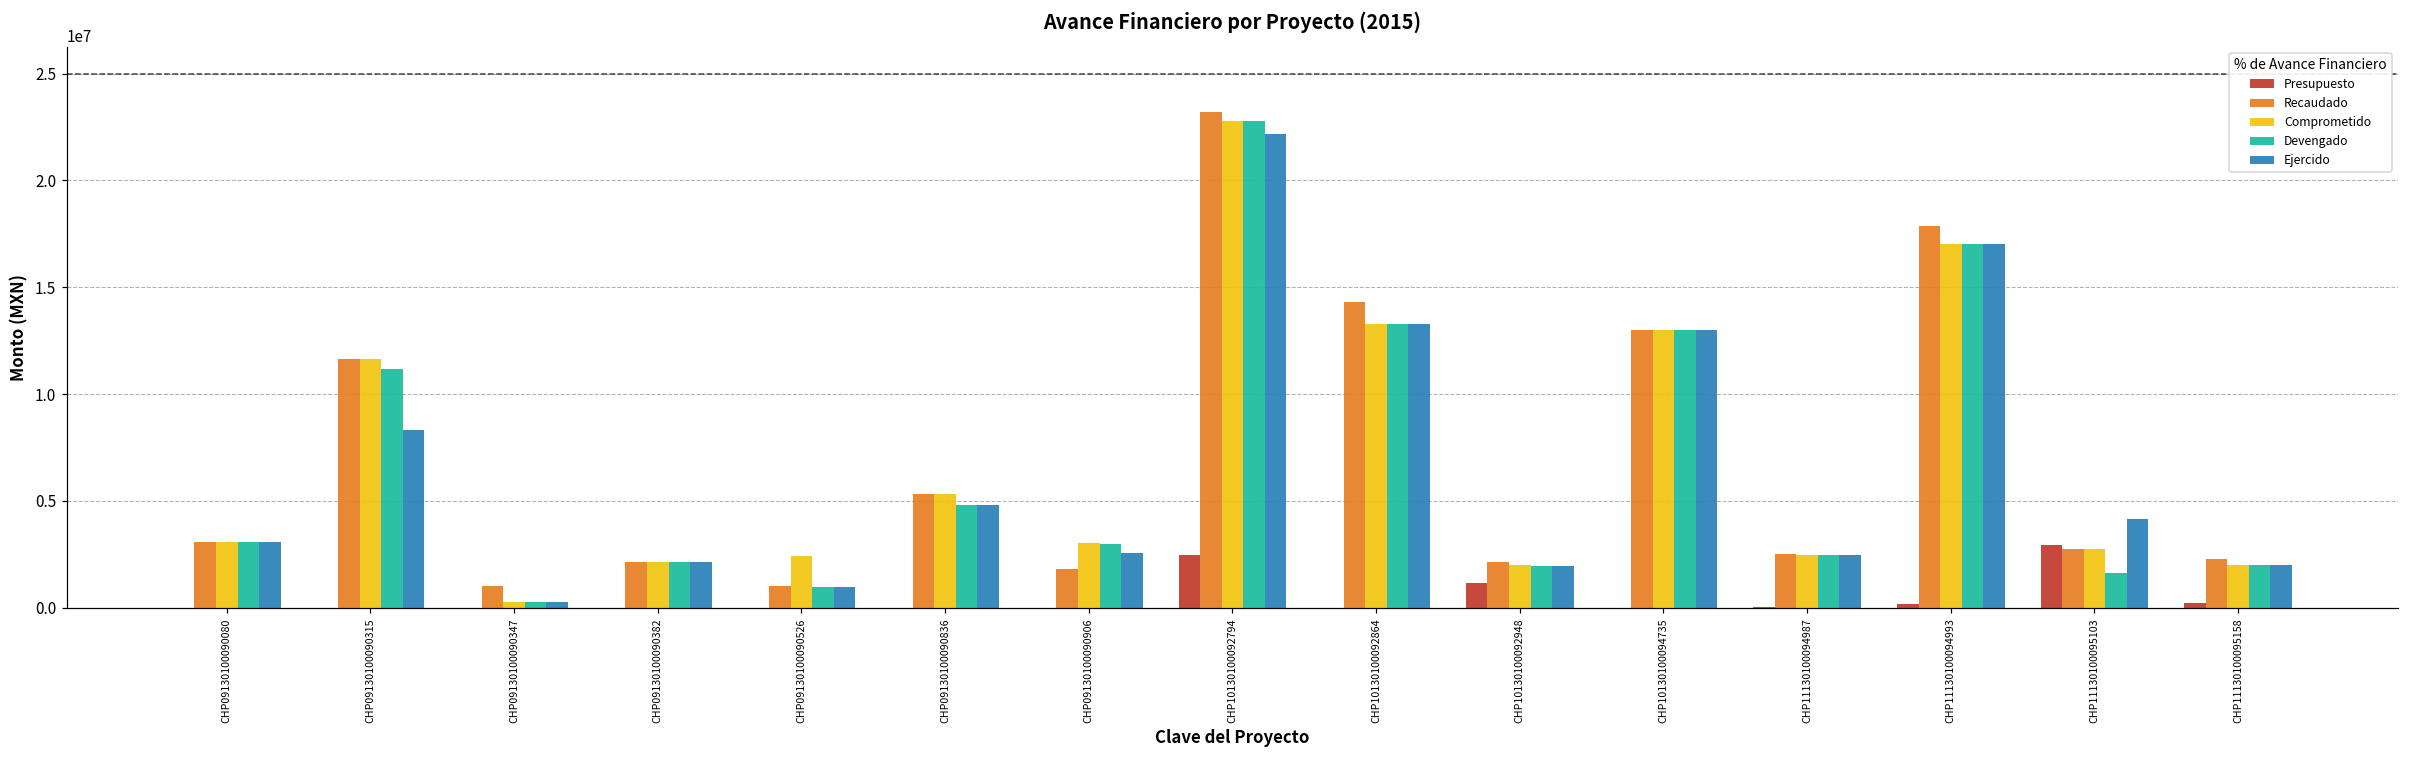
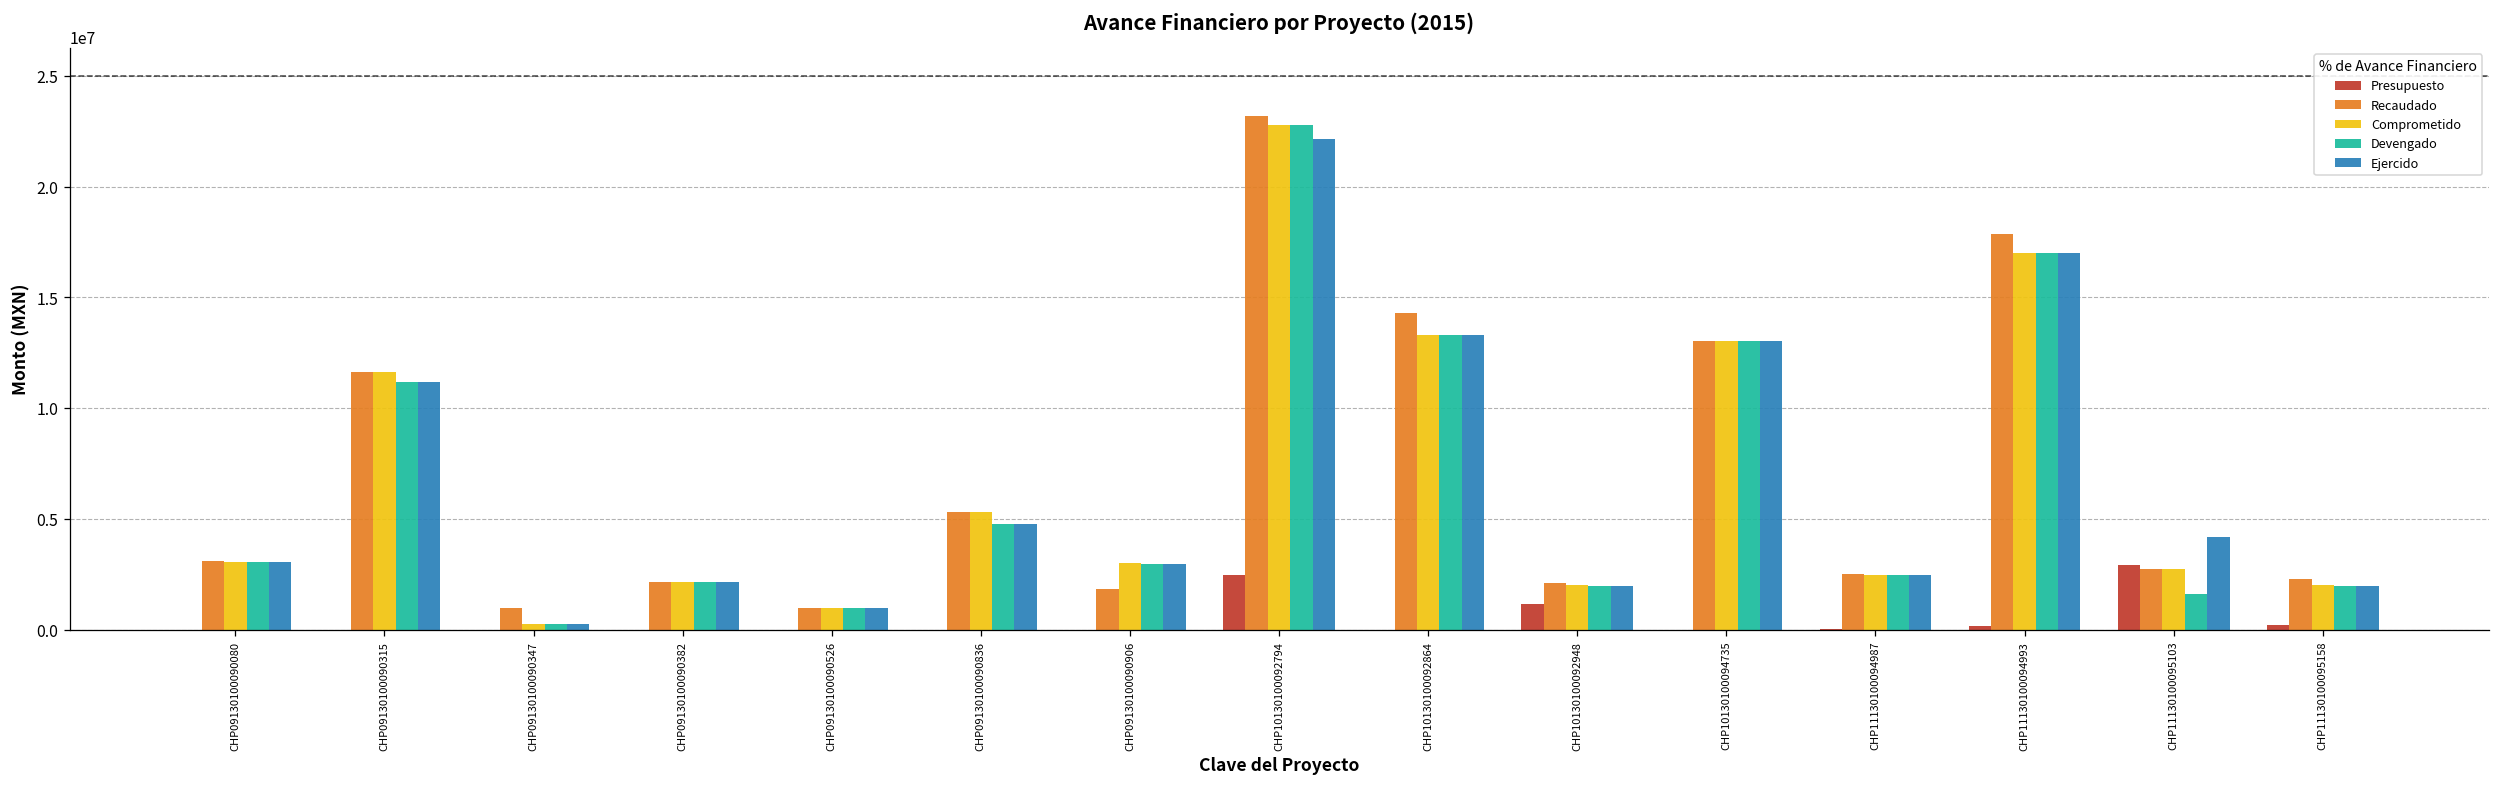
  {
    "Presupuesto": {
      "CHP09130100090080": 0,
      "CHP09130100090315": 0,
      "CHP09130100090347": 0,
      "CHP09130100090382": 0,
      "CHP09130100090526": 0,
      "CHP09130100090836": 0,
      "CHP09130100090906": 0,
      "CHP10130100092794": 2500000,
      "CHP10130100092864": 0,
      "CHP10130100092948": 1200000,
      "CHP10130100094735": 0,
      "CHP11130100094993": 200000,
      "CHP11130100095103": 2900000,
      "CHP11130100095158": 200000
    },
    "Recaudado": {
      "CHP09130100090080": 3100000,
      "CHP09130100090315": 11600000,
      "CHP09130100090347": 1000000,
      "CHP09130100090382": 2100000,
      "CHP09130100090526": 1000000,
      "CHP09130100090836": 5300000,
      "CHP09130100090906": 1800000,
      "CHP10130100092794": 23200000,
      "CHP10130100092864": 14300000,
      "CHP10130100092948": 2100000,
      "CHP10130100094735": 13000000,
      "CHP11130100094987": 2500000,
      "CHP11130100094993": 17900000,
      "CHP11130100095103": 2700000,
      "CHP11130100095158": 2300000
    },
    "Comprometido": {
      "CHP09130100090080": 3100000,
      "CHP09130100090315": 11600000,
      "CHP09130100090347": 300000,
      "CHP09130100090382": 2100000,
-     "CHP09130100090526": 2400000,
+     "CHP09130100090526": 1000000,
      "CHP09130100090836": 5300000,
      "CHP09130100090906": 3000000,
      "CHP10130100092794": 22800000,
      "CHP10130100092864": 13300000,
      "CHP10130100092948": 2000000,
      "CHP10130100094735": 13000000,
      "CHP11130100094987": 2500000,
      "CHP11130100094993": 17000000,
      "CHP11130100095103": 2700000,
      "CHP11130100095158": 2000000
    },
    "Devengado": {
      "CHP09130100090080": 3100000,
      "CHP09130100090315": 11200000,
      "CHP09130100090347": 300000,
      "CHP09130100090382": 2100000,
      "CHP09130100090526": 1000000,
      "CHP09130100090836": 4800000,
      "CHP09130100090906": 3000000,
      "CHP10130100092794": 22800000,
      "CHP10130100092864": 13300000,
      "CHP10130100092948": 2000000,
      "CHP10130100094735": 13000000,
      "CHP11130100094987": 2500000,
      "CHP11130100094993": 17000000,
      "CHP11130100095103": 1600000,
      "CHP11130100095158": 2000000
    },
    "Ejercido": {
      "CHP09130100090080": 3100000,
-     "CHP09130100090315": 8300000,
+     "CHP09130100090315": 11200000,
      "CHP09130100090347": 300000,
      "CHP09130100090382": 2100000,
      "CHP09130100090526": 1000000,
      "CHP09130100090836": 4800000,
-     "CHP09130100090906": 2500000,
+     "CHP09130100090906": 3000000,
      "CHP10130100092794": 22200000,
      "CHP10130100092864": 13300000,
      "CHP10130100092948": 2000000,
      "CHP10130100094735": 13000000,
      "CHP11130100094987": 2500000,
      "CHP11130100094993": 17000000,
      "CHP11130100095103": 4200000,
      "CHP11130100095158": 2000000
    }
  }
